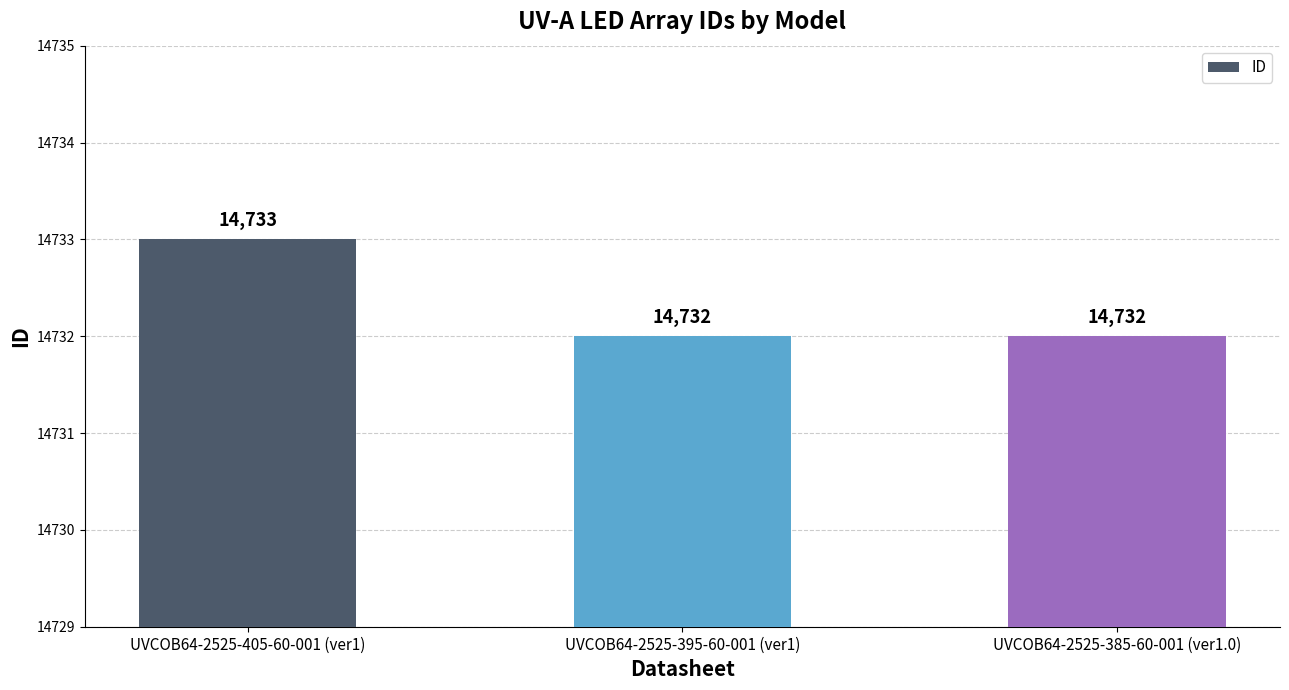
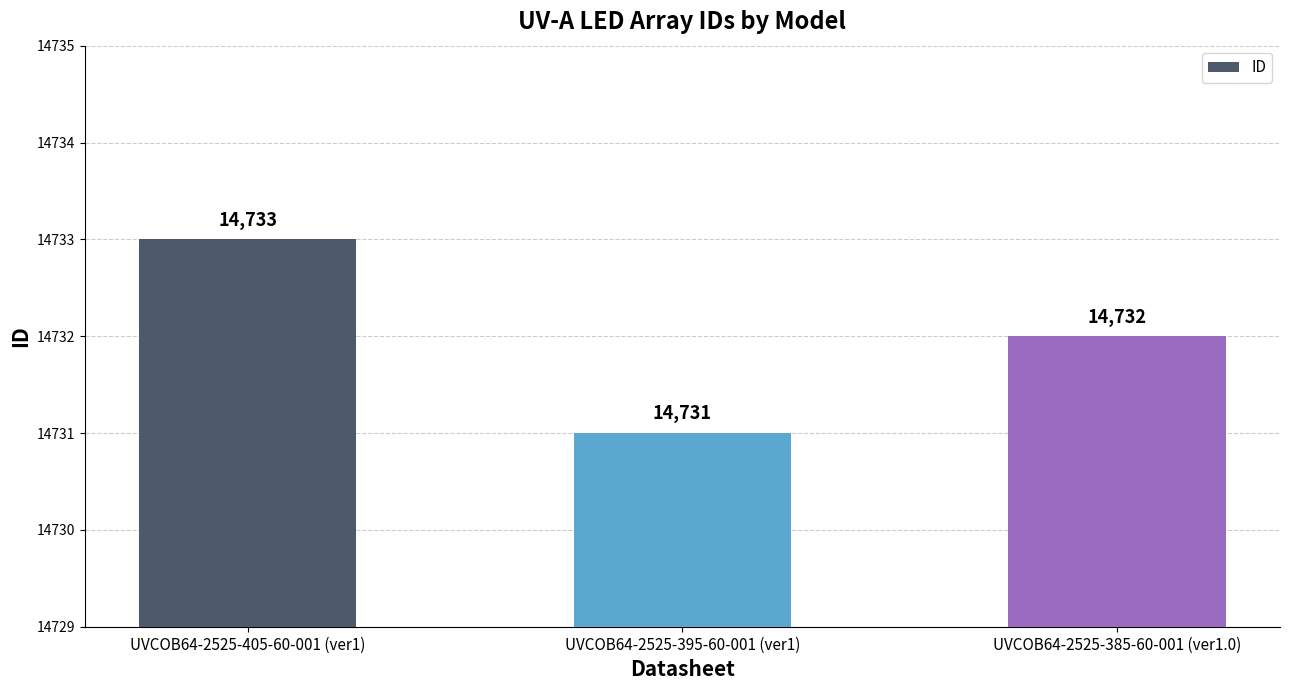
  {
    "UVCOB64-2525-405-60-001 (ver1)": "14,733",
-   "UVCOB64-2525-395-60-001 (ver1)": "14,732",
+   "UVCOB64-2525-395-60-001 (ver1)": "14,731",
    "UVCOB64-2525-385-60-001 (ver1.0)": "14,732"
  }
